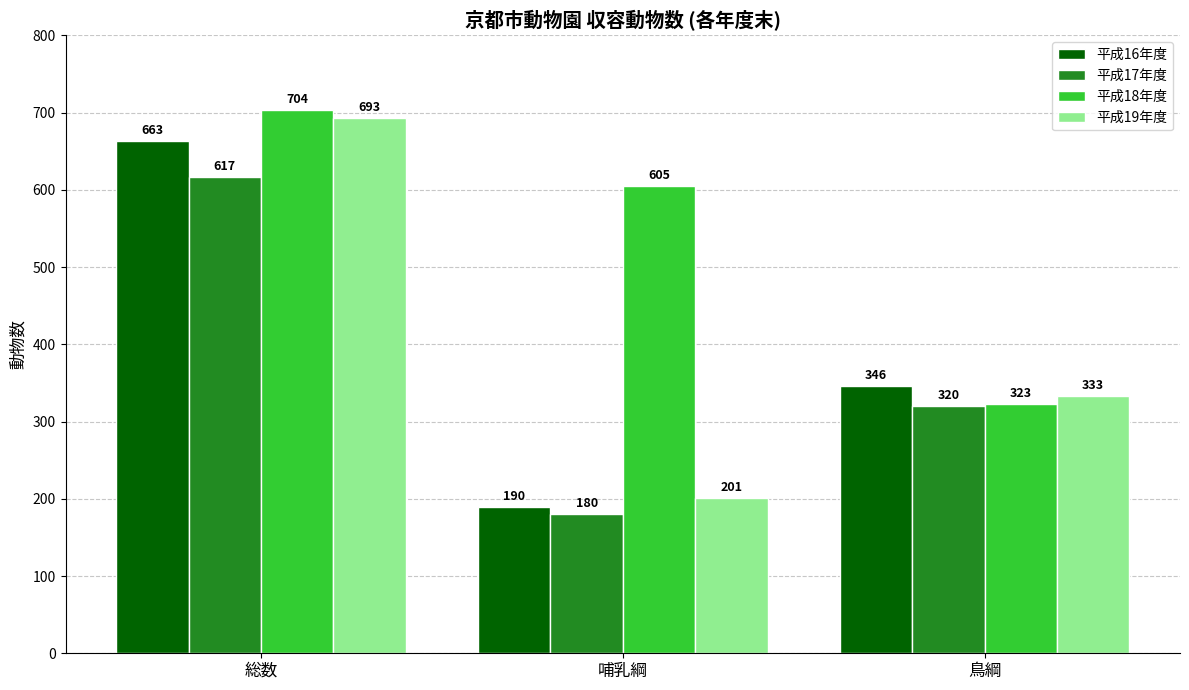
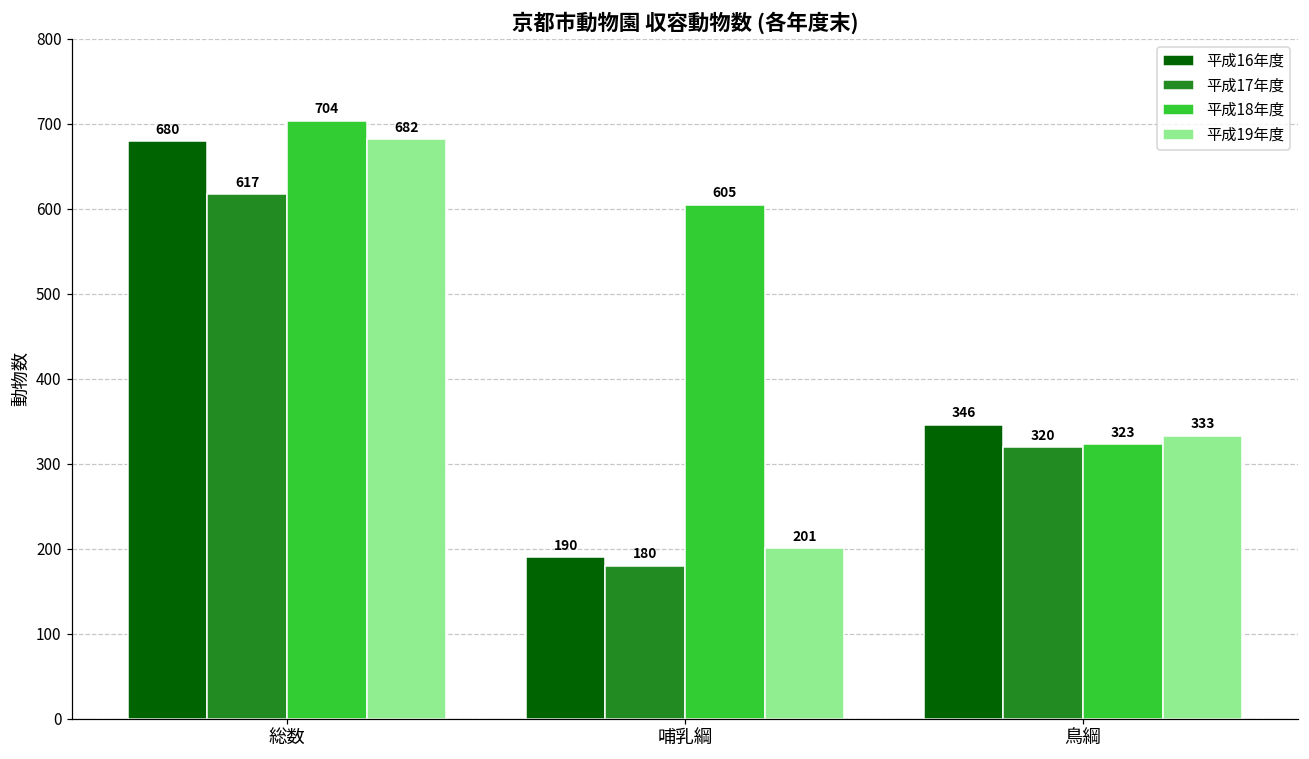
  {
    "平成16年度": {
-     "総数": 663,
+     "総数": 680,
      "哺乳綱": 190,
      "鳥綱": 346
    },
    "平成17年度": {
      "総数": 617,
      "哺乳綱": 180,
      "鳥綱": 320
    },
    "平成18年度": {
      "総数": 704,
      "哺乳綱": 605,
      "鳥綱": 323
    },
    "平成19年度": {
-     "総数": 693,
+     "総数": 682,
      "哺乳綱": 201,
      "鳥綱": 333
    }
  }
